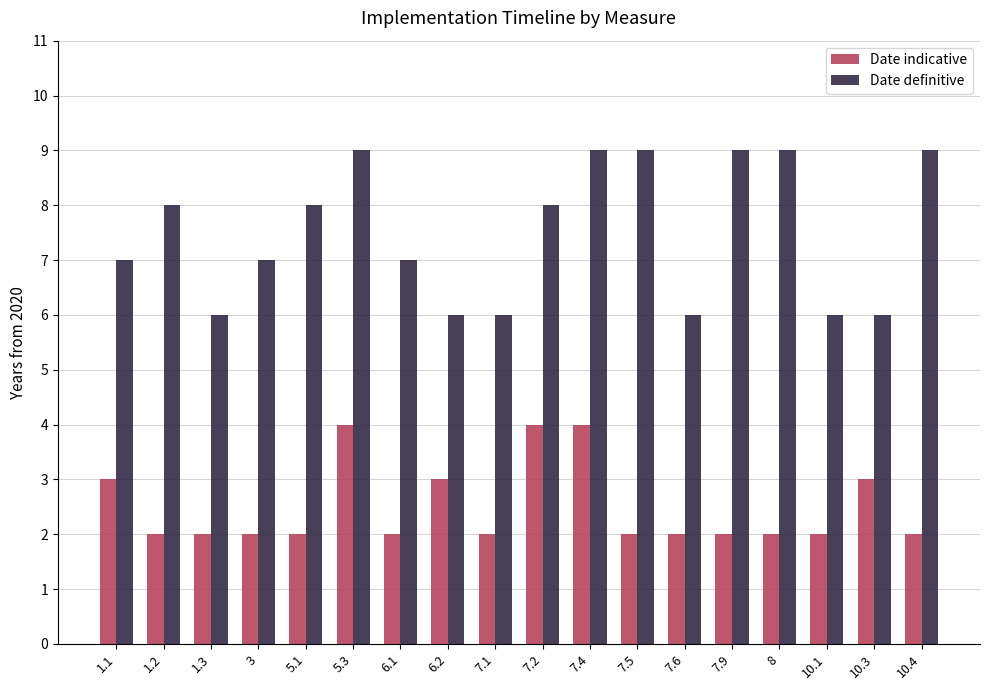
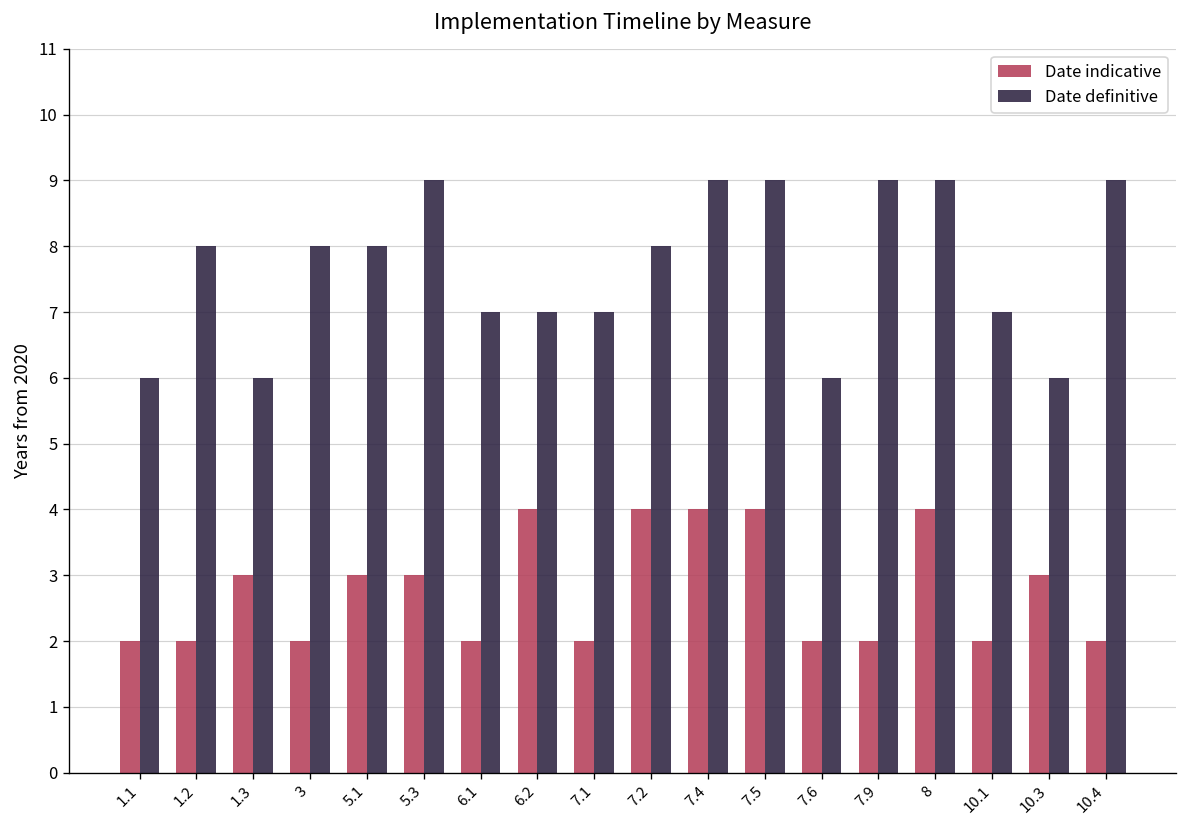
  {
    "Date indicative": {
-     "1.1": 3,
+     "1.1": 2,
      "1.2": 2,
-     "1.3": 2,
+     "1.3": 3,
      "3": 2,
-     "5.1": 2,
-     "5.3": 4,
+     "5.1": 3,
+     "5.3": 3,
      "6.1": 2,
-     "6.2": 3,
+     "6.2": 4,
      "7.1": 2,
      "7.2": 4,
      "7.4": 4,
-     "7.5": 2,
+     "7.5": 4,
      "7.6": 2,
      "7.9": 2,
-     "8": 2,
+     "8": 4,
      "10.1": 2,
      "10.3": 3,
      "10.4": 2
    },
    "Date definitive": {
-     "1.1": 7,
+     "1.1": 6,
      "1.2": 8,
      "1.3": 6,
-     "3": 7,
+     "3": 8,
      "5.1": 8,
      "5.3": 9,
      "6.1": 7,
-     "6.2": 6,
-     "7.1": 6,
+     "6.2": 7,
+     "7.1": 7,
      "7.2": 8,
      "7.4": 9,
      "7.5": 9,
      "7.6": 6,
      "7.9": 9,
      "8": 9,
-     "10.1": 6,
+     "10.1": 7,
      "10.3": 6,
      "10.4": 9
    }
  }
